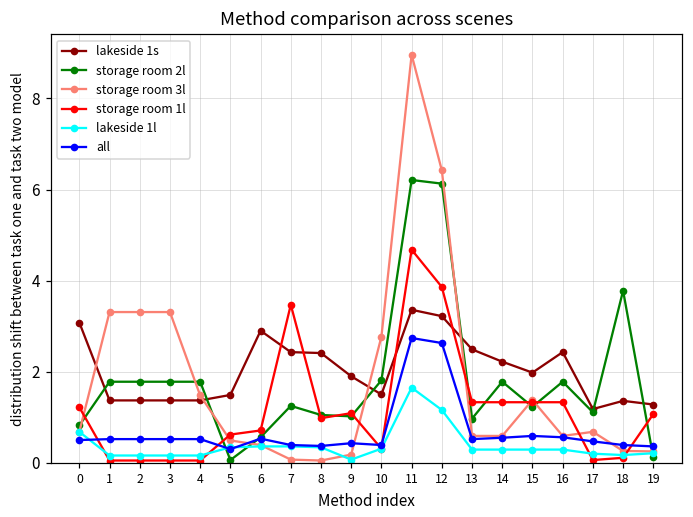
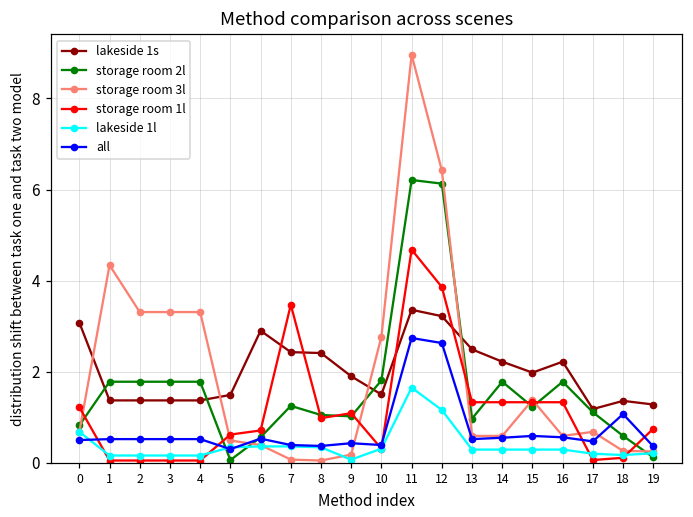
  {
    "lakeside 1s": {
      "0": 3.1,
      "1": 1.4,
      "2": 1.4,
      "3": 1.4,
      "4": 1.4,
      "5": 1.5,
      "6": 2.9,
      "7": 2.4,
      "8": 2.4,
      "9": 1.9,
      "10": 1.5,
      "11": 3.4,
      "12": 3.2,
      "13": 2.5,
      "14": 2.2,
      "15": 2.0,
-     "16": 2.4,
+     "16": 2.2,
      "17": 1.2,
      "18": 1.4,
      "19": 1.3
    },
    "storage room 2l": {
      "0": 0.8,
      "1": 1.8,
      "2": 1.8,
      "3": 1.8,
      "4": 1.8,
      "5": 0.1,
      "7": 1.3,
      "8": 1.1,
      "9": 1.0,
      "10": 1.8,
      "11": 6.2,
      "12": 6.1,
      "13": 1.0,
      "14": 1.8,
      "15": 1.2,
      "16": 1.8,
      "17": 1.1,
-     "18": 3.8,
+     "18": 0.6,
      "19": 0.1
    },
    "storage room 3l": {
-     "1": 3.3,
+     "1": 4.3,
      "2": 3.3,
      "3": 3.3,
-     "4": 1.5,
+     "4": 3.3,
      "5": 0.5,
      "7": 0.1,
      "8": 0.1,
      "9": 0.2,
      "10": 2.8,
      "11": 9.0,
      "12": 6.4,
      "13": 0.6,
      "17": 0.7,
      "18": 0.3
    },
    "storage room 1l": {
      "0": 1.2,
      "1": 0.1,
      "2": 0.1,
      "3": 0.1,
      "4": 0.1,
      "5": 0.6,
      "6": 0.7,
      "7": 3.5,
      "8": 1.0,
      "9": 1.1,
      "11": 4.7,
      "12": 3.9,
      "13": 1.3,
      "14": 1.3,
      "16": 1.3,
      "17": 0.1,
-     "19": 1.1
+     "19": 0.8
    },
    "lakeside 1l": {
      "1": 0.2,
      "2": 0.2,
      "3": 0.2,
      "4": 0.2,
      "9": 0.1,
      "11": 1.7,
      "12": 1.2,
      "13": 0.3,
      "14": 0.3,
      "15": 0.3,
      "16": 0.3,
      "17": 0.2
    },
    "all": {
      "0": 0.5,
      "1": 0.5,
      "2": 0.5,
      "3": 0.5,
      "4": 0.5,
      "9": 0.4,
      "10": 0.4,
      "11": 2.7,
      "12": 2.6,
      "13": 0.5,
      "15": 0.6,
      "17": 0.5,
-     "18": 0.4,
+     "18": 1.1,
      "19": 0.4
    }
  }
